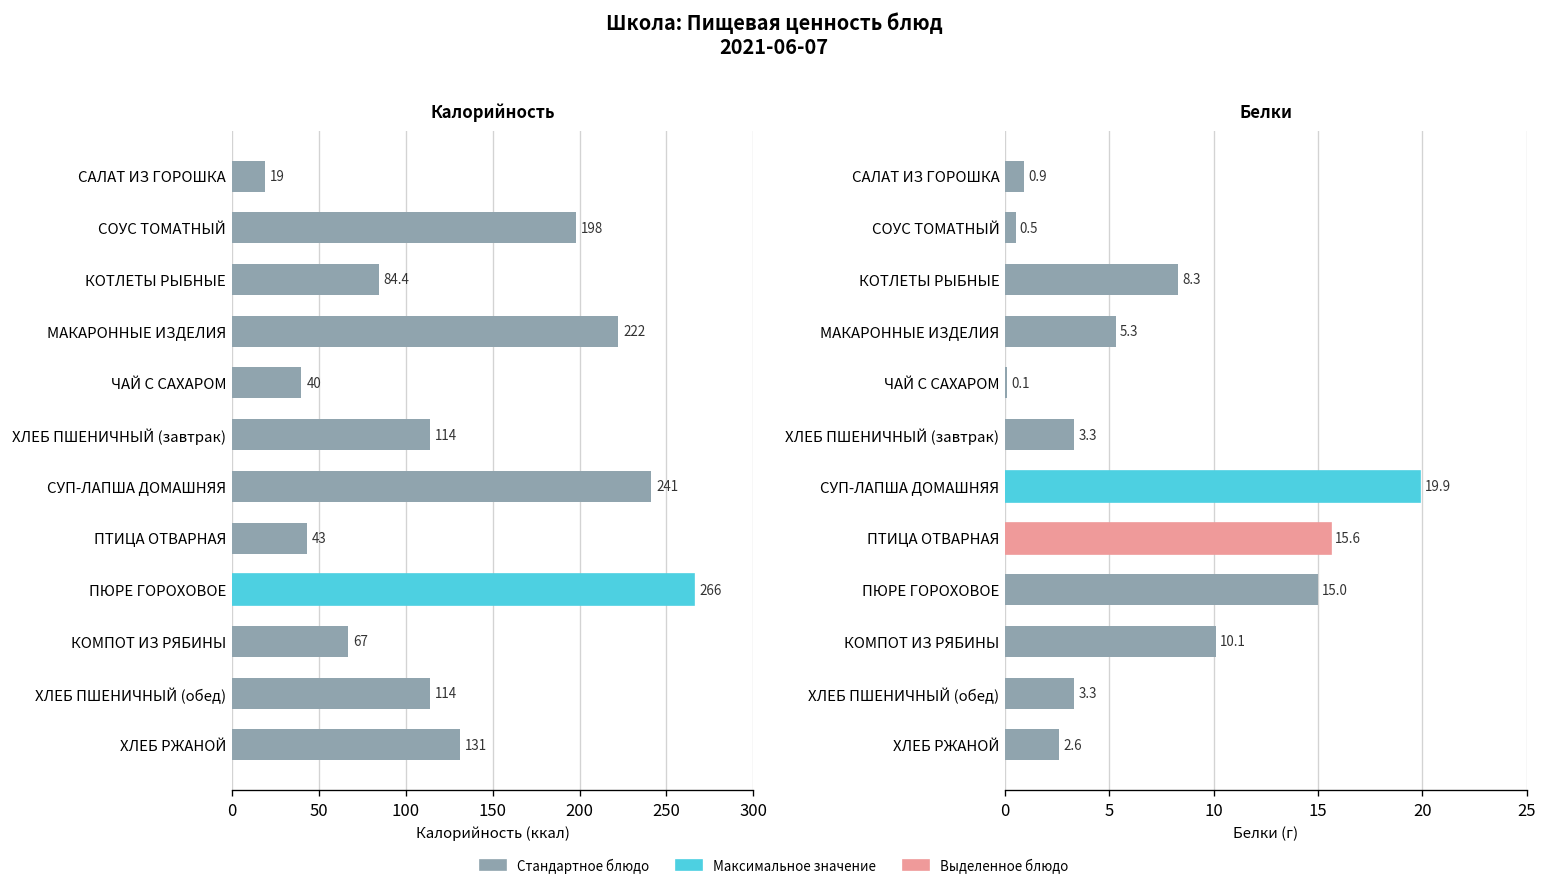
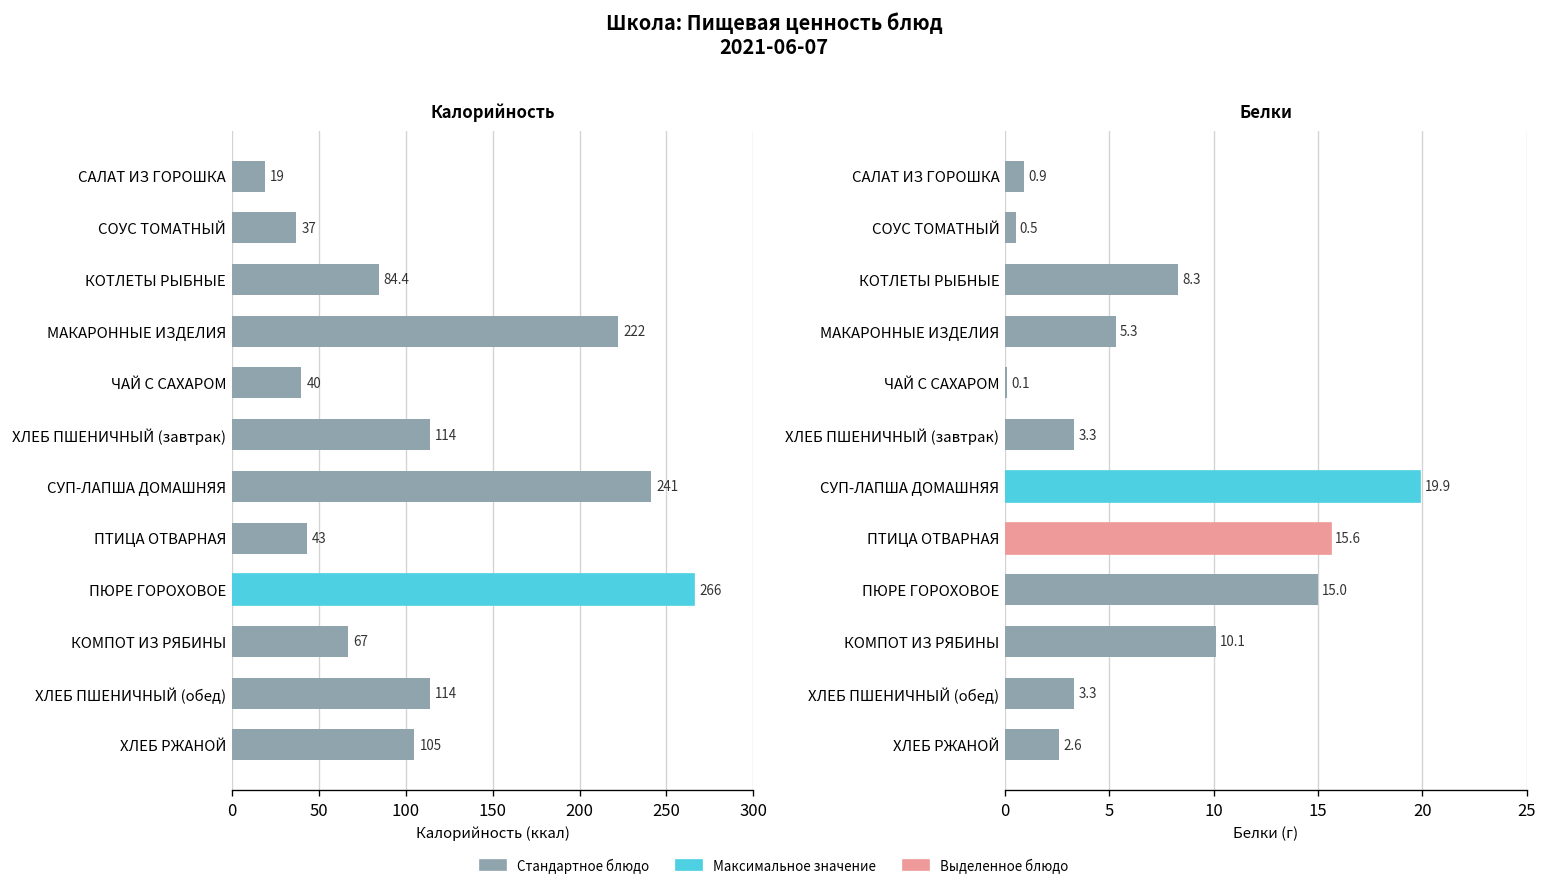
  {
    "Калорийность": {
      "САЛАТ ИЗ ГОРОШКА": 19,
-     "СОУС ТОМАТНЫЙ": 198,
+     "СОУС ТОМАТНЫЙ": 37,
      "КОТЛЕТЫ РЫБНЫЕ": 84.4,
      "МАКАРОННЫЕ ИЗДЕЛИЯ": 222,
      "ЧАЙ С САХАРОМ": 40,
      "ХЛЕБ ПШЕНИЧНЫЙ (завтрак)": 114,
      "СУП-ЛАПША ДОМАШНЯЯ": 241,
      "ПТИЦА ОТВАРНАЯ": 43,
      "ПЮРЕ ГОРОХОВОЕ": 266,
      "КОМПОТ ИЗ РЯБИНЫ": 67,
      "ХЛЕБ ПШЕНИЧНЫЙ (обед)": 114,
-     "ХЛЕБ РЖАНОЙ": 131
+     "ХЛЕБ РЖАНОЙ": 105
    },
    "Белки": {
      "САЛАТ ИЗ ГОРОШКА": 0.9,
      "СОУС ТОМАТНЫЙ": 0.5,
      "КОТЛЕТЫ РЫБНЫЕ": 8.3,
      "МАКАРОННЫЕ ИЗДЕЛИЯ": 5.3,
      "ЧАЙ С САХАРОМ": 0.1,
      "ХЛЕБ ПШЕНИЧНЫЙ (завтрак)": 3.3,
      "СУП-ЛАПША ДОМАШНЯЯ": 19.9,
      "ПТИЦА ОТВАРНАЯ": 15.6,
      "ПЮРЕ ГОРОХОВОЕ": 15.0,
      "КОМПОТ ИЗ РЯБИНЫ": 10.1,
      "ХЛЕБ ПШЕНИЧНЫЙ (обед)": 3.3,
      "ХЛЕБ РЖАНОЙ": 2.6
    }
  }
